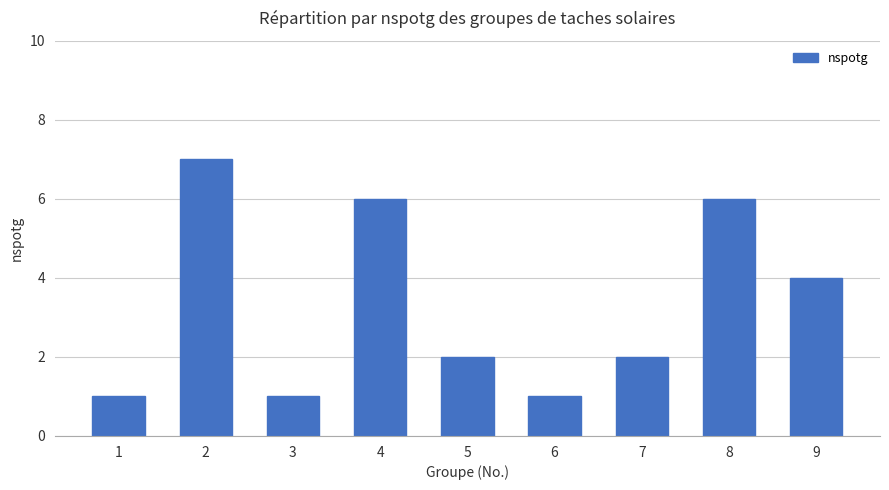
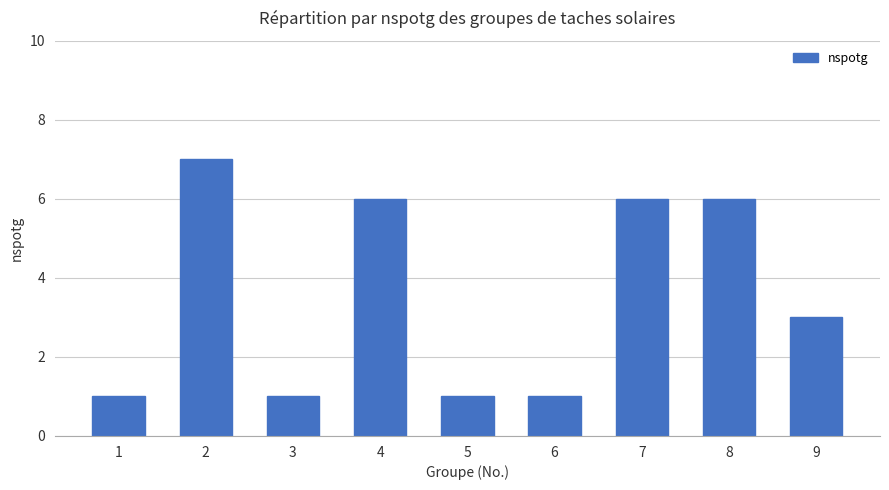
  {
    "1": 1,
    "2": 7,
    "3": 1,
    "4": 6,
-   "5": 2,
+   "5": 1,
    "6": 1,
-   "7": 2,
+   "7": 6,
    "8": 6,
-   "9": 4
+   "9": 3
  }
